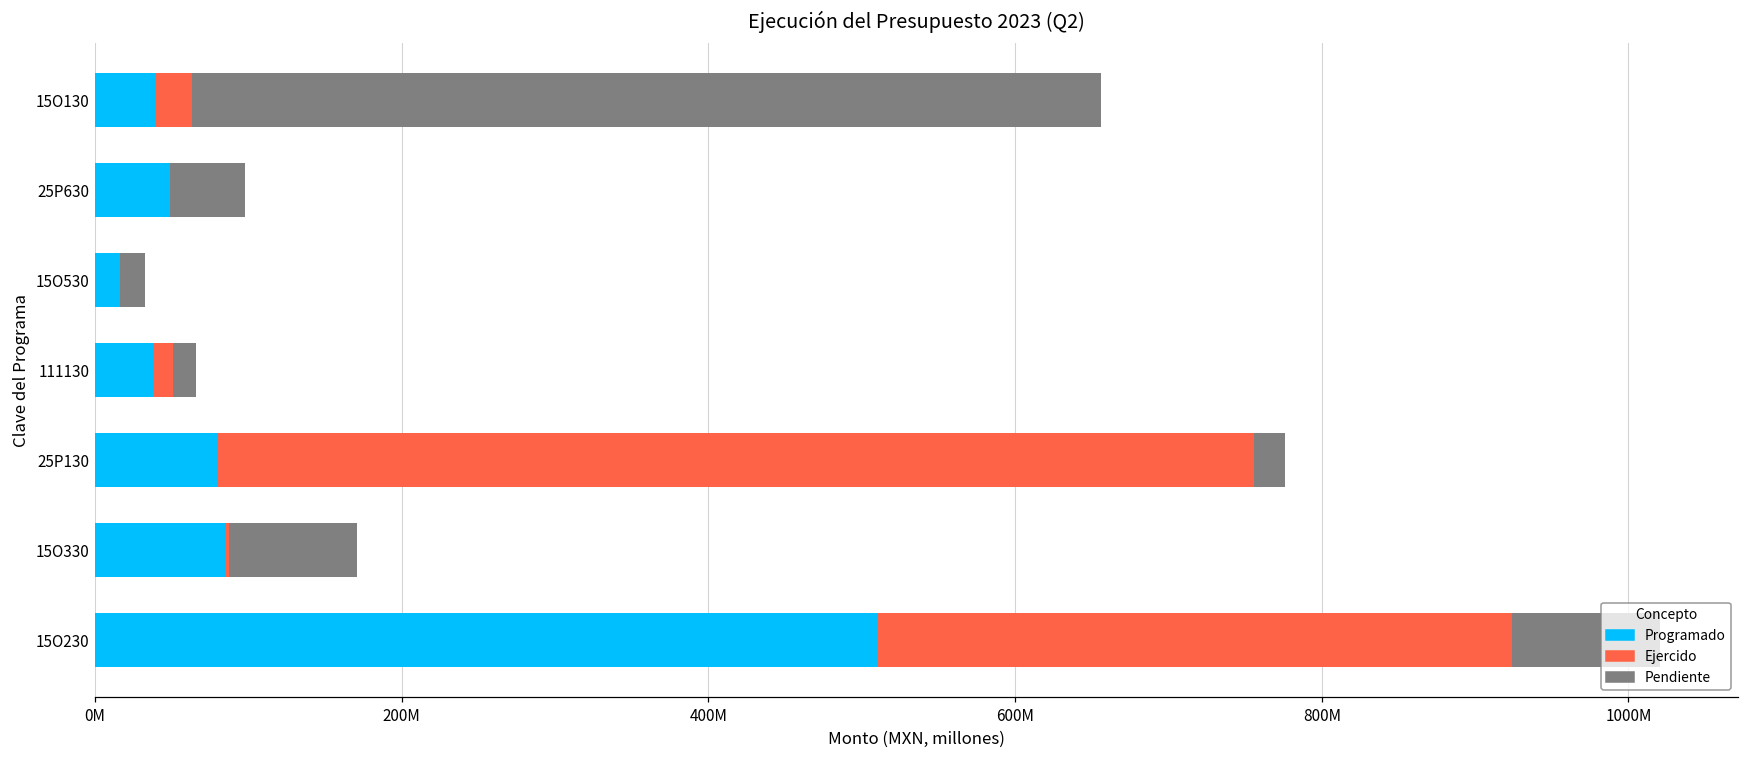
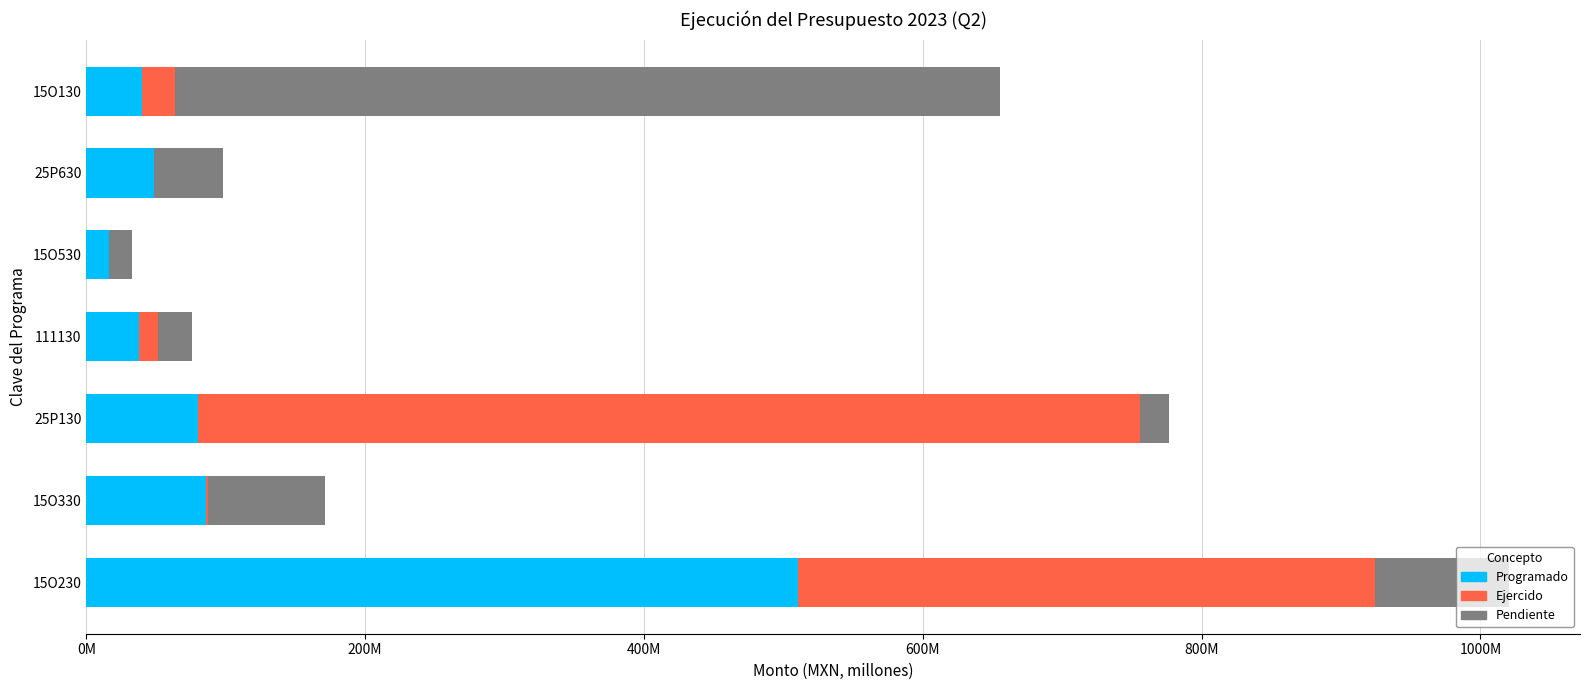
  {
    "Programado": {
      "15O130": 40000000,
      "25P630": 49000000,
      "15O530": 16000000,
      "111130": 38000000,
      "25P130": 80000000,
      "15O330": 86000000,
      "15O230": 510000000
    },
    "Ejercido": {
      "15O130": 24000000,
      "25P630": 0,
      "15O530": 0,
      "111130": 13000000,
      "25P130": 675000000,
      "15O230": 414000000
    },
    "Pendiente": {
      "15O130": 592000000,
      "25P630": 49000000,
      "15O530": 16000000,
-     "111130": 15000000,
+     "111130": 25000000,
      "25P130": 21000000,
      "15O330": 84000000
    }
  }
